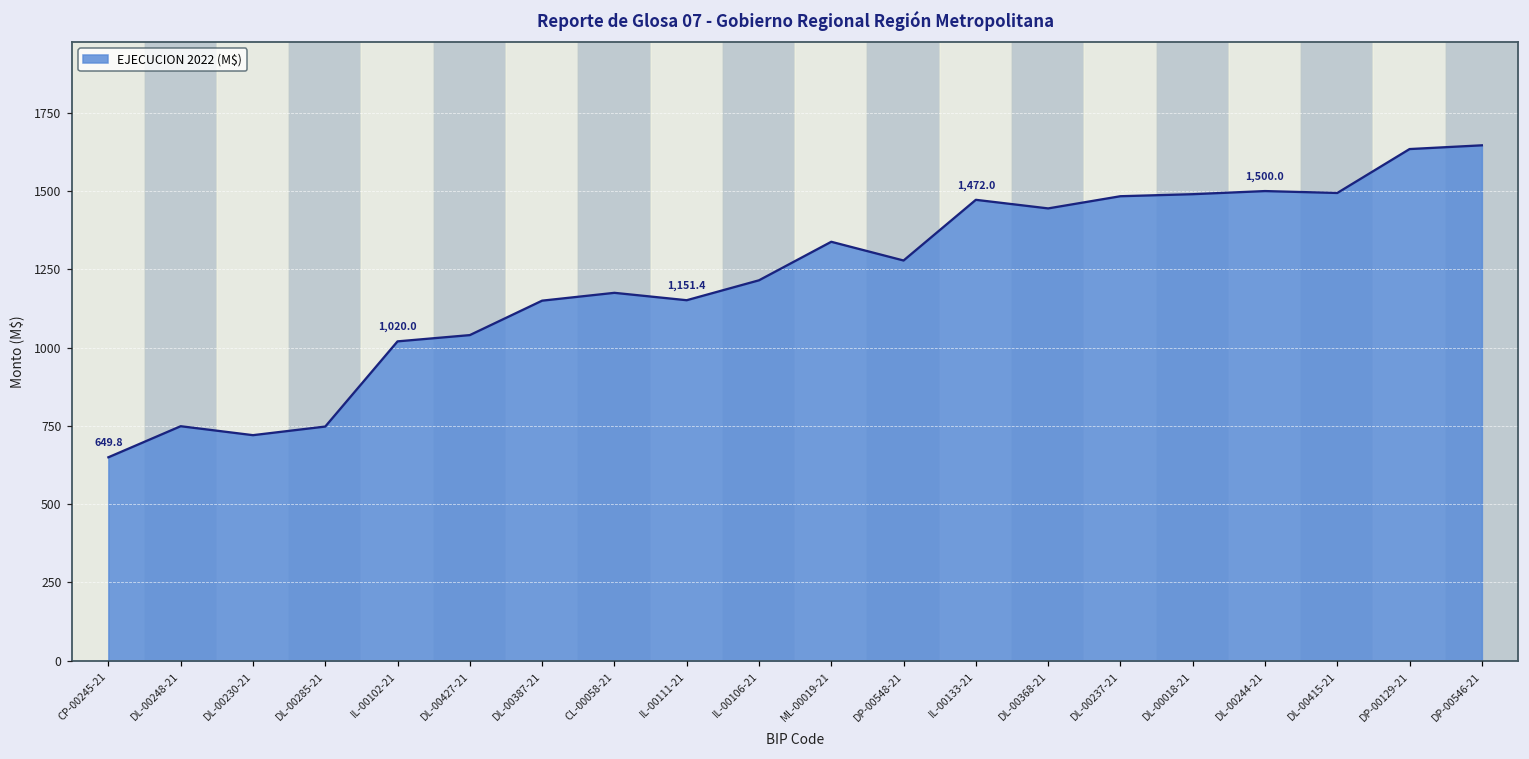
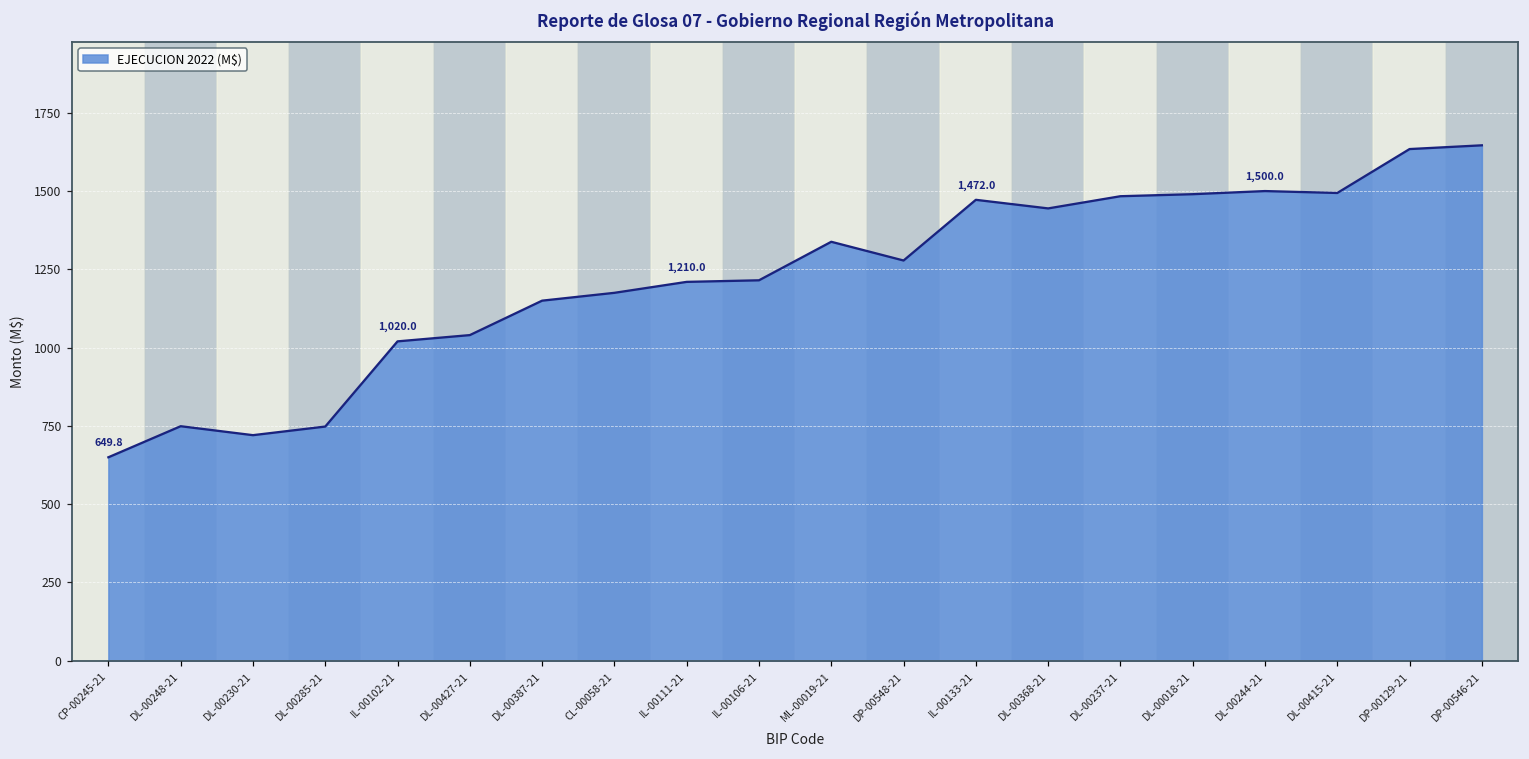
  {
    "CP-00245-21": "649.8",
    "IL-00102-21": "1,020.0",
-   "IL-00111-21": "1,151.4",
+   "IL-00111-21": "1,210.0",
    "IL-00133-21": "1,472.0",
    "DL-00244-21": "1,500.0"
  }
